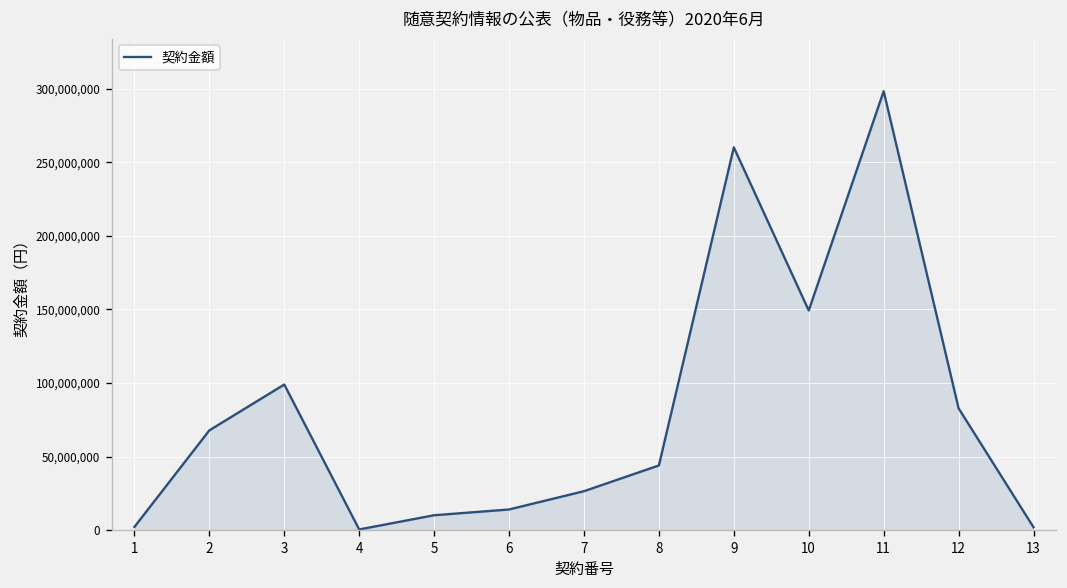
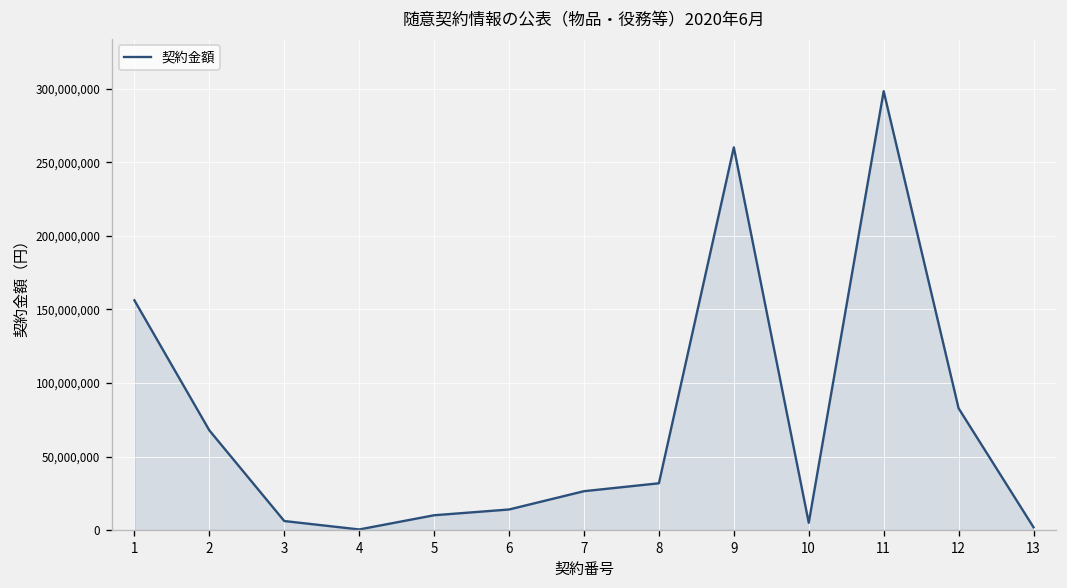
  {
-   "1": "2,000,000",
+   "1": "156,000,000",
    "2": "68,000,000",
-   "3": "99,000,000",
+   "3": "6,000,000",
    "4": "0",
    "5": "10,000,000",
    "6": "14,000,000",
    "7": "26,000,000",
-   "8": "44,000,000",
+   "8": "32,000,000",
    "9": "260,000,000",
-   "10": "149,000,000",
+   "10": "5,000,000",
    "11": "298,000,000",
    "12": "83,000,000",
    "13": "2,000,000"
  }
